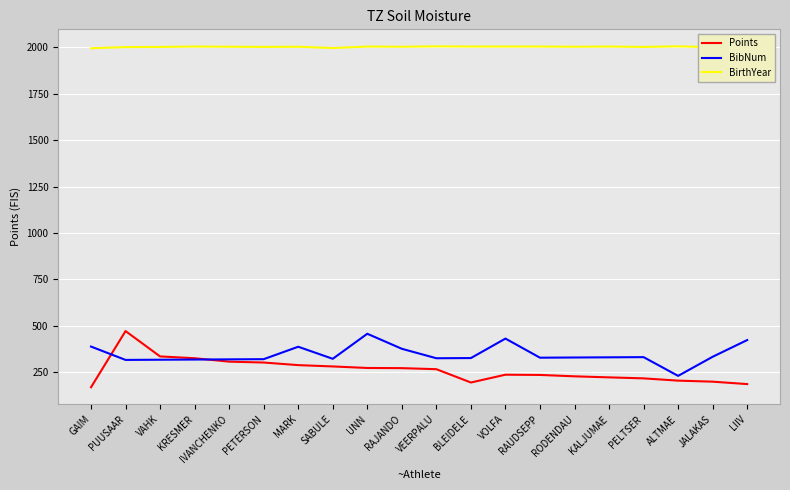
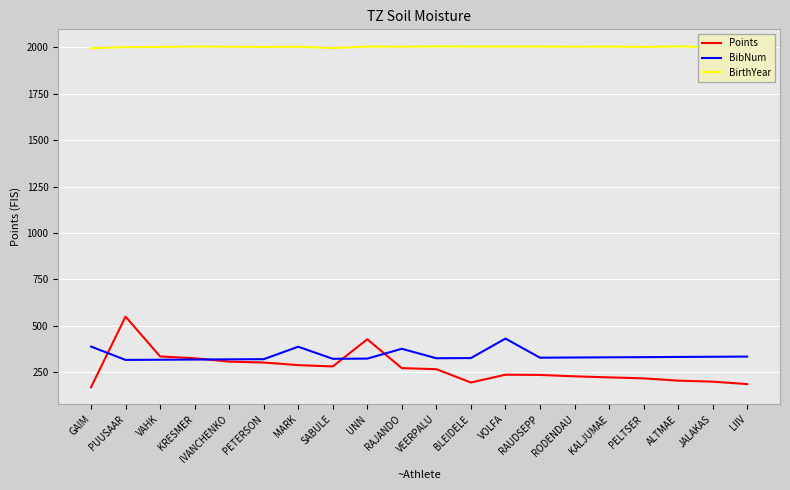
  {
    "Points": {
      "GAIM": 170,
-     "PUUSAAR": 470,
+     "PUUSAAR": 550,
      "VAHK": 330,
      "PETERSON": 300,
      "MARK": 290,
      "SABULE": 280,
-     "UNN": 270,
+     "UNN": 430,
      "RAJANDO": 270,
      "VEERPALU": 270,
      "BLEIDELE": 190,
      "VOLFA": 240,
      "RAUDSEPP": 240,
      "RODENDAU": 230,
      "KALJUMAE": 220,
      "PELTSER": 220,
      "ALTMAE": 200,
      "JALAKAS": 200,
      "LIIV": 190
    },
    "BibNum": {
      "GAIM": 390,
      "PUUSAAR": 320,
      "VAHK": 320,
      "PETERSON": 320,
      "MARK": 390,
      "SABULE": 320,
-     "UNN": 460,
+     "UNN": 320,
      "RAJANDO": 380,
      "VEERPALU": 330,
      "BLEIDELE": 330,
      "VOLFA": 430,
      "RAUDSEPP": 330,
      "RODENDAU": 330,
      "KALJUMAE": 330,
      "PELTSER": 330,
-     "ALTMAE": 230,
+     "ALTMAE": 330,
      "JALAKAS": 330,
-     "LIIV": 420
+     "LIIV": 330
    },
    "BirthYear": {
      "GAIM": 2000,
      "PUUSAAR": 2000,
      "VAHK": 2000,
      "KRESMER": 2010,
      "IVANCHENKO": 2000,
      "PETERSON": 2000,
      "MARK": 2000,
      "SABULE": 2000,
      "UNN": 2010,
      "RAJANDO": 2000,
      "VEERPALU": 2010,
      "BLEIDELE": 2010,
      "VOLFA": 2010,
      "RAUDSEPP": 2010,
      "RODENDAU": 2000,
      "KALJUMAE": 2010,
      "PELTSER": 2000,
      "ALTMAE": 2010
    }
  }
